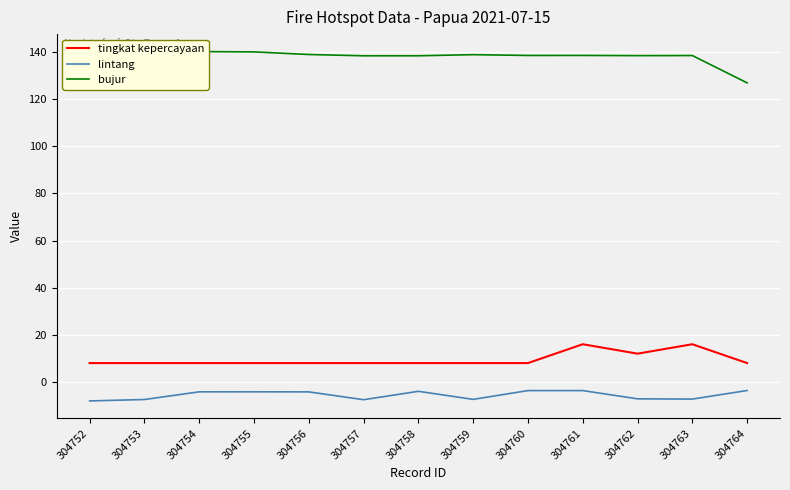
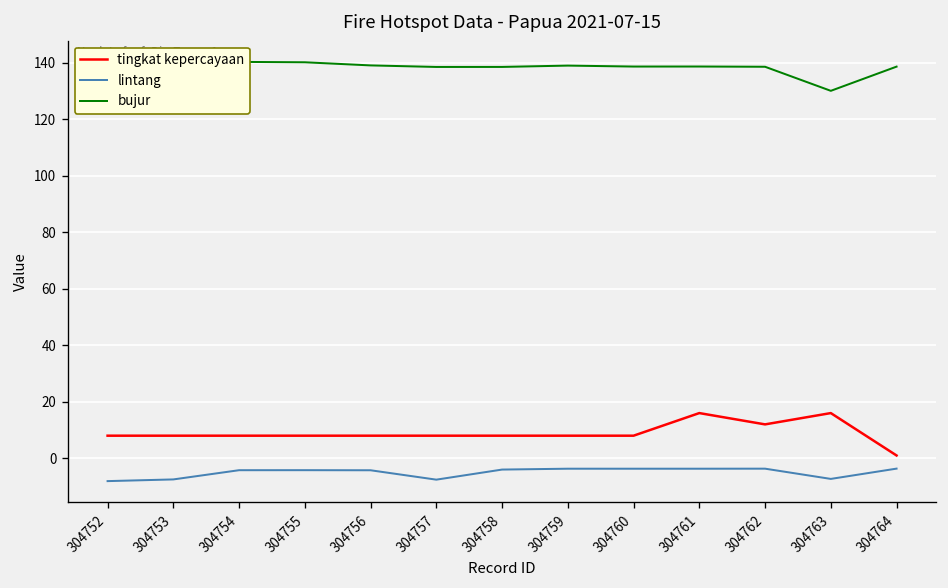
  {
    "tingkat kepercayaan": {
      "304752": 8,
      "304753": 8,
      "304754": 8,
      "304755": 8,
      "304756": 8,
      "304757": 8,
      "304758": 8,
      "304759": 8,
      "304760": 8,
      "304761": 16,
      "304762": 12,
      "304763": 16,
-     "304764": 8
+     "304764": 1
    },
    "lintang": {
      "304752": -8,
      "304753": -7,
      "304754": -4,
      "304755": -4,
      "304756": -4,
      "304757": -8,
      "304758": -4,
-     "304759": -7,
+     "304759": -4,
      "304760": -4,
      "304761": -4,
-     "304762": -7,
+     "304762": -4,
      "304763": -7,
      "304764": -4
    },
    "bujur": {
      "304755": 140,
      "304756": 139,
      "304757": 138,
      "304758": 138,
      "304759": 139,
      "304760": 139,
      "304761": 139,
      "304762": 139,
-     "304763": 139,
-     "304764": 127
+     "304763": 130,
+     "304764": 139
    }
  }
